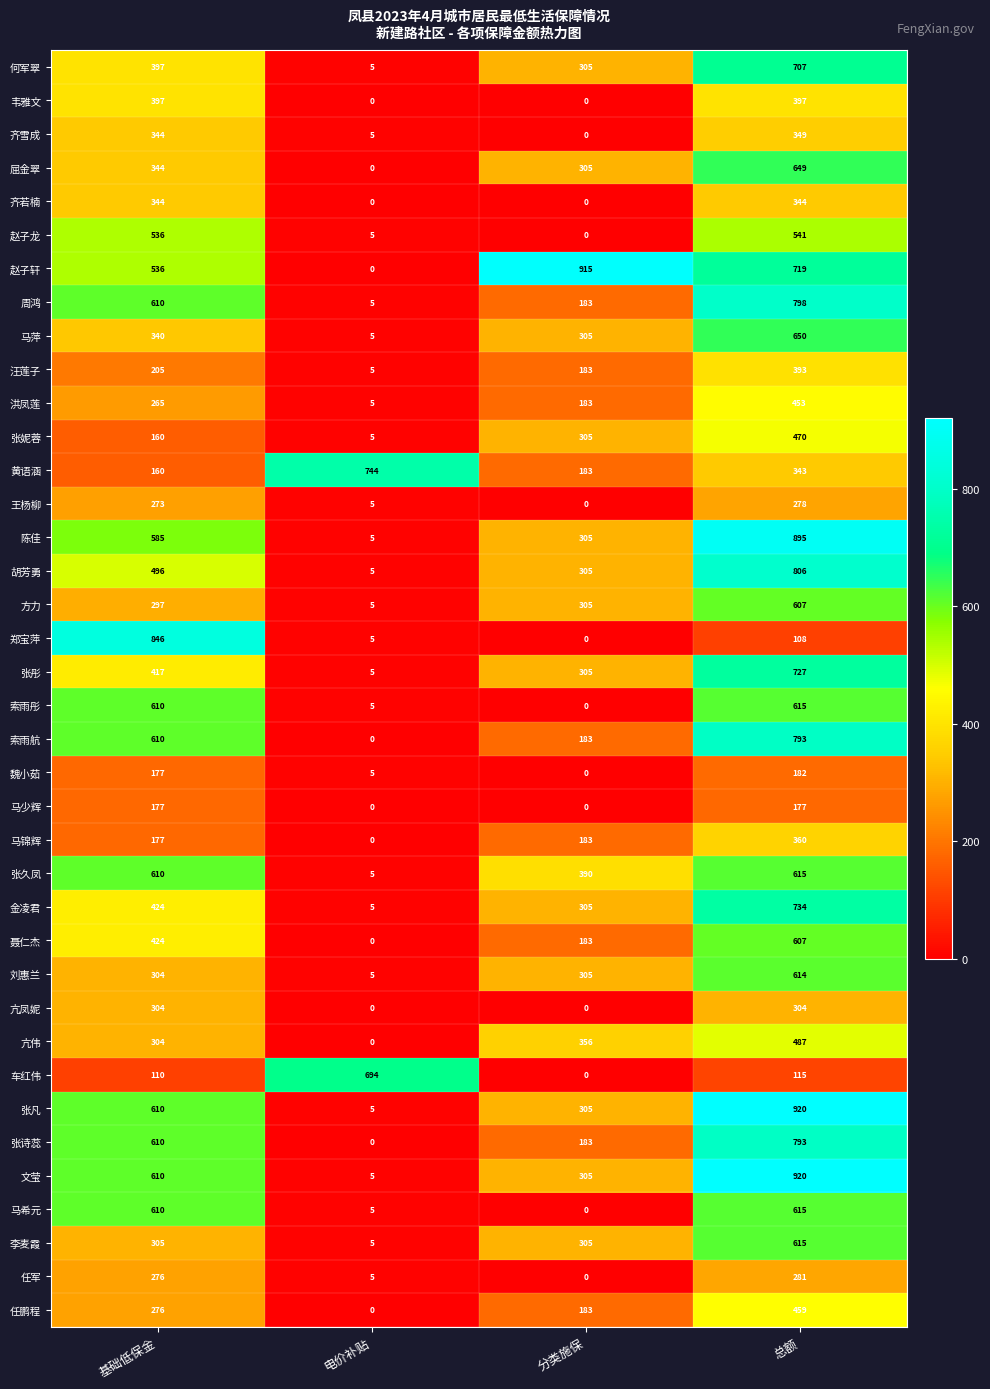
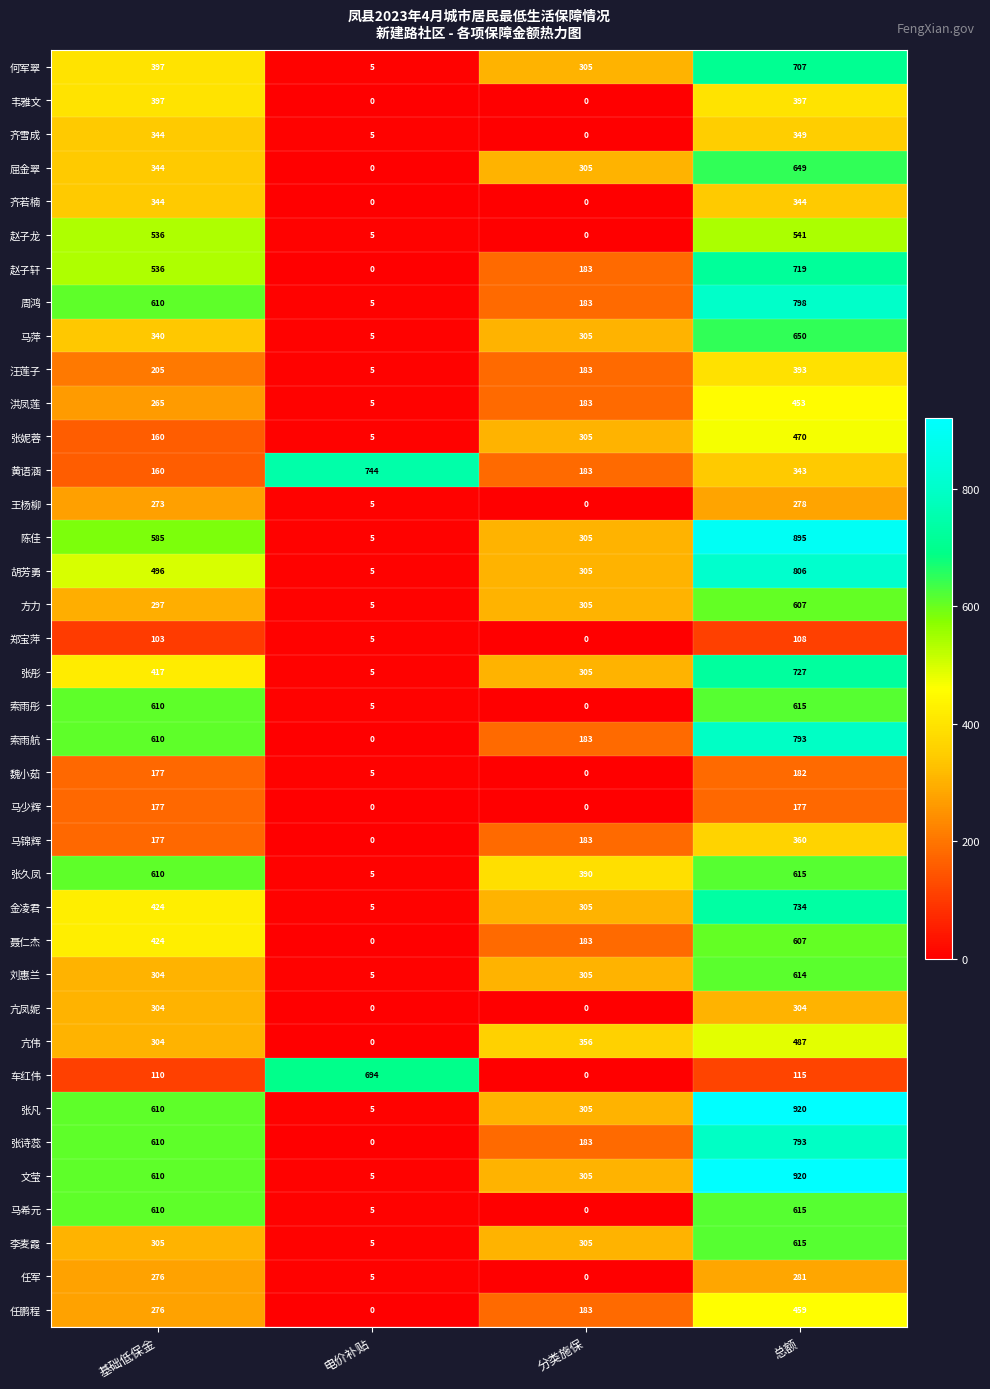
  {
    "何军翠": {
      "基础低保金": 397,
      "电价补贴": 5,
      "分类施保": 305,
      "总额": 707
    },
    "韦雅文": {
      "基础低保金": 397,
      "电价补贴": 0,
      "分类施保": 0,
      "总额": 397
    },
    "齐雪成": {
      "基础低保金": 344,
      "电价补贴": 5,
      "分类施保": 0,
      "总额": 349
    },
    "屈金翠": {
      "基础低保金": 344,
      "电价补贴": 0,
      "分类施保": 305,
      "总额": 649
    },
    "齐若楠": {
      "基础低保金": 344,
      "电价补贴": 0,
      "分类施保": 0,
      "总额": 344
    },
    "赵子龙": {
      "基础低保金": 536,
      "电价补贴": 5,
      "分类施保": 0,
      "总额": 541
    },
    "赵子轩": {
      "基础低保金": 536,
      "电价补贴": 0,
-     "分类施保": 915,
+     "分类施保": 183,
      "总额": 719
    },
    "周鸿": {
      "基础低保金": 610,
      "电价补贴": 5,
      "分类施保": 183,
      "总额": 798
    },
    "马萍": {
      "基础低保金": 340,
      "电价补贴": 5,
      "分类施保": 305,
      "总额": 650
    },
    "汪莲子": {
      "基础低保金": 205,
      "电价补贴": 5,
      "分类施保": 183,
      "总额": 393
    },
    "洪凤莲": {
      "基础低保金": 265,
      "电价补贴": 5,
      "分类施保": 183,
      "总额": 453
    },
    "张妮蓉": {
      "基础低保金": 160,
      "电价补贴": 5,
      "分类施保": 305,
      "总额": 470
    },
    "黄语涵": {
      "基础低保金": 160,
      "电价补贴": 744,
      "分类施保": 183,
      "总额": 343
    },
    "王杨柳": {
      "基础低保金": 273,
      "电价补贴": 5,
      "分类施保": 0,
      "总额": 278
    },
    "陈佳": {
      "基础低保金": 585,
      "电价补贴": 5,
      "分类施保": 305,
      "总额": 895
    },
    "胡芳勇": {
      "基础低保金": 496,
      "电价补贴": 5,
      "分类施保": 305,
      "总额": 806
    },
    "方力": {
      "基础低保金": 297,
      "电价补贴": 5,
      "分类施保": 305,
      "总额": 607
    },
    "郑宝萍": {
-     "基础低保金": 846,
+     "基础低保金": 103,
      "电价补贴": 5,
      "分类施保": 0,
      "总额": 108
    },
    "张彤": {
      "基础低保金": 417,
      "电价补贴": 5,
      "分类施保": 305,
      "总额": 727
    },
    "索雨彤": {
      "基础低保金": 610,
      "电价补贴": 5,
      "分类施保": 0,
      "总额": 615
    },
    "索雨航": {
      "基础低保金": 610,
      "电价补贴": 0,
      "分类施保": 183,
      "总额": 793
    },
    "魏小茹": {
      "基础低保金": 177,
      "电价补贴": 5,
      "分类施保": 0,
      "总额": 182
    },
    "马少辉": {
      "基础低保金": 177,
      "电价补贴": 0,
      "分类施保": 0,
      "总额": 177
    },
    "马锦辉": {
      "基础低保金": 177,
      "电价补贴": 0,
      "分类施保": 183,
      "总额": 360
    },
    "张久凤": {
      "基础低保金": 610,
      "电价补贴": 5,
      "分类施保": 390,
      "总额": 615
    },
    "金凌君": {
      "基础低保金": 424,
      "电价补贴": 5,
      "分类施保": 305,
      "总额": 734
    },
    "聂仁杰": {
      "基础低保金": 424,
      "电价补贴": 0,
      "分类施保": 183,
      "总额": 607
    },
    "刘惠兰": {
      "基础低保金": 304,
      "电价补贴": 5,
      "分类施保": 305,
      "总额": 614
    },
    "亢凤妮": {
      "基础低保金": 304,
      "电价补贴": 0,
      "分类施保": 0,
      "总额": 304
    },
    "亢伟": {
      "基础低保金": 304,
      "电价补贴": 0,
      "分类施保": 356,
      "总额": 487
    },
    "车红伟": {
      "基础低保金": 110,
      "电价补贴": 694,
      "分类施保": 0,
      "总额": 115
    },
    "张凡": {
      "基础低保金": 610,
      "电价补贴": 5,
      "分类施保": 305,
      "总额": 920
    },
    "张诗蕊": {
      "基础低保金": 610,
      "电价补贴": 0,
      "分类施保": 183,
      "总额": 793
    },
    "文莹": {
      "基础低保金": 610,
      "电价补贴": 5,
      "分类施保": 305,
      "总额": 920
    },
    "马希元": {
      "基础低保金": 610,
      "电价补贴": 5,
      "分类施保": 0,
      "总额": 615
    },
    "李麦霞": {
      "基础低保金": 305,
      "电价补贴": 5,
      "分类施保": 305,
      "总额": 615
    },
    "任军": {
      "基础低保金": 276,
      "电价补贴": 5,
      "分类施保": 0,
      "总额": 281
    },
    "任鹏程": {
      "基础低保金": 276,
      "电价补贴": 0,
      "分类施保": 183,
      "总额": 459
    }
  }
